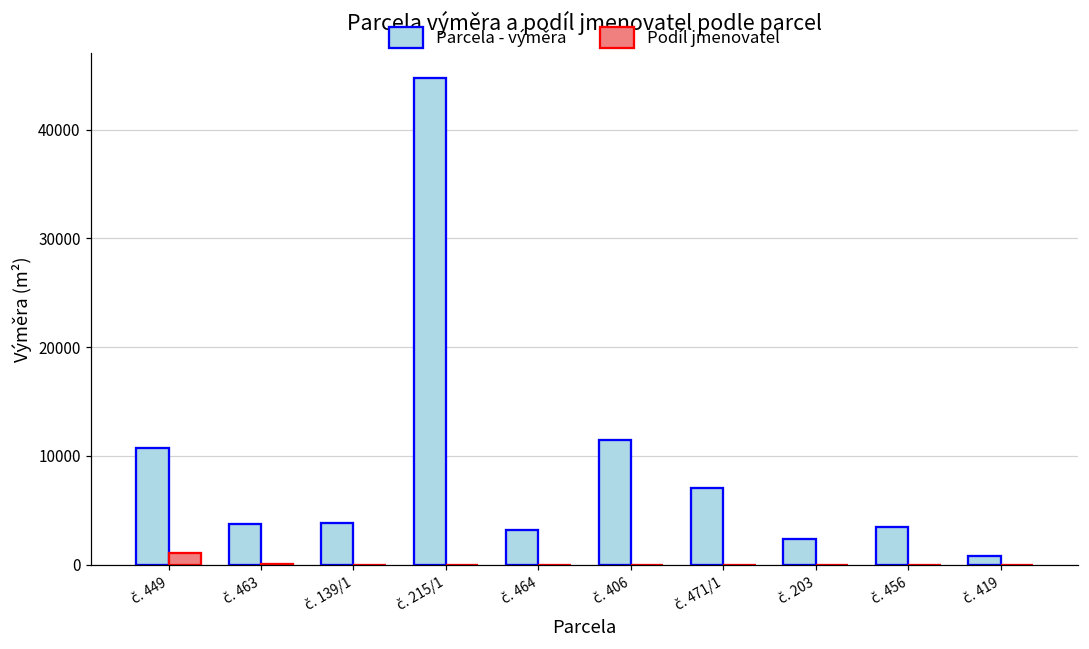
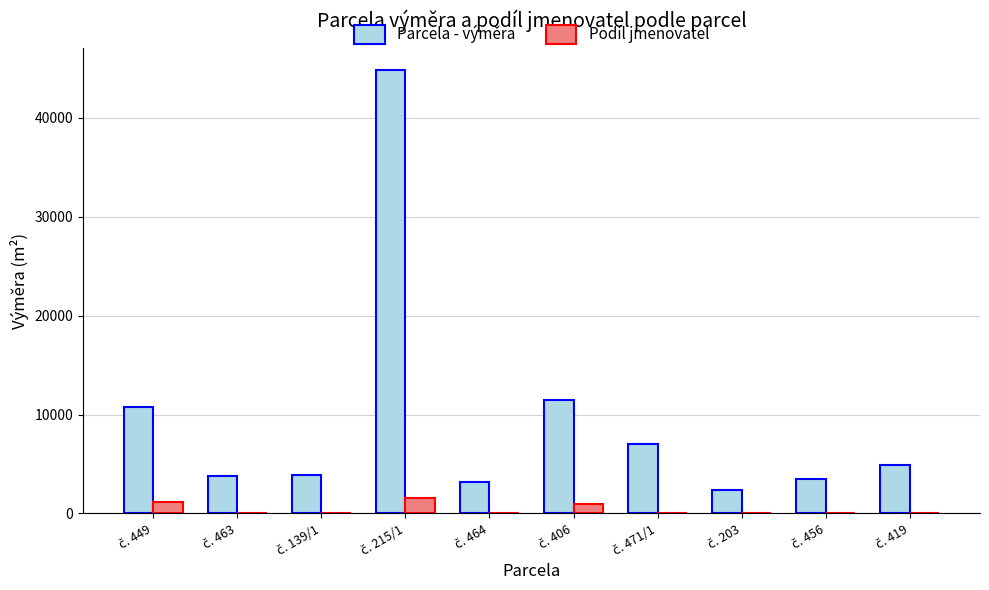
  {
    "Parcela - výměra": {
      "č. 449": 11000,
      "č. 463": 4000,
      "č. 139/1": 4000,
      "č. 215/1": 45000,
      "č. 464": 3000,
      "č. 406": 11000,
      "č. 471/1": 7000,
      "č. 203": 2000,
      "č. 456": 3000,
-     "č. 419": 1000
+     "č. 419": 5000
    },
    "Podíl jmenovatel": {
      "č. 449": 1000,
-     "č. 215/1": 0,
-     "č. 406": 0
+     "č. 215/1": 2000,
+     "č. 406": 1000
    }
  }
